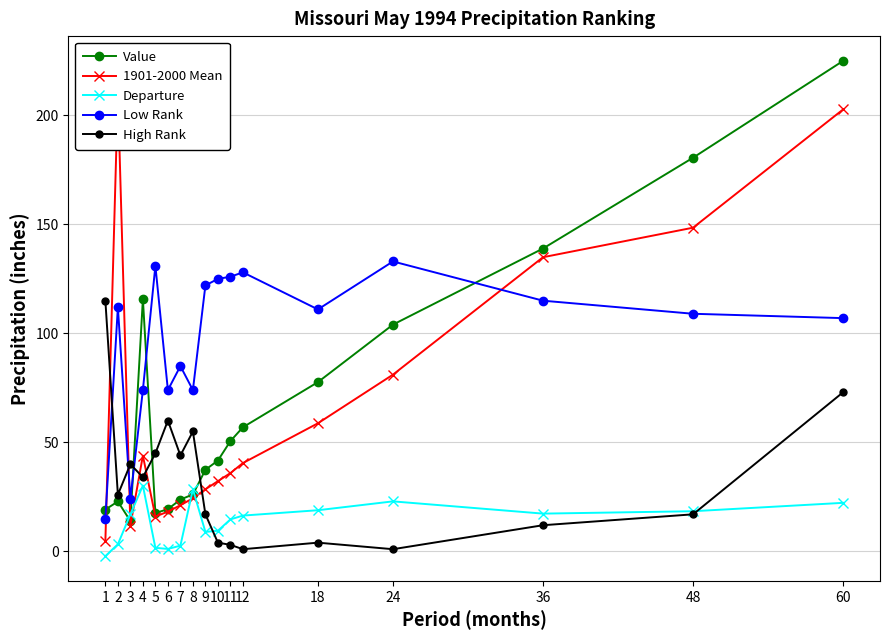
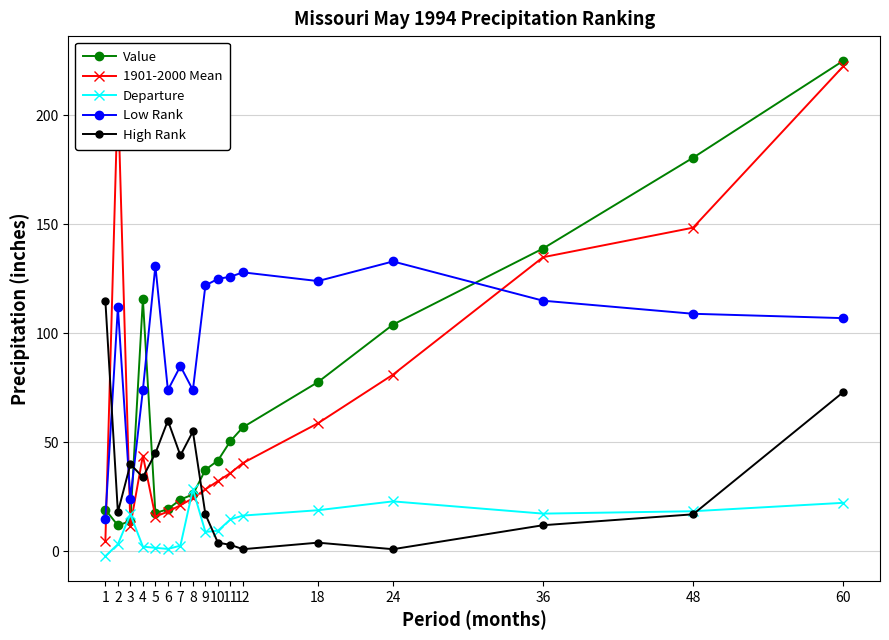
  {
    "Value": {
      "1": 19,
-     "2": 23,
+     "2": 12,
      "3": 14,
      "4": 116,
      "5": 18,
      "7": 24,
      "8": 26,
      "9": 37,
      "18": 78,
      "24": 104,
      "36": 139,
      "48": 181,
      "60": 225
    },
    "1901-2000 Mean": {
      "1": 5,
      "3": 12,
      "4": 44,
      "5": 16,
      "7": 21,
      "8": 24,
      "9": 28,
      "18": 59,
      "24": 81,
      "36": 135,
      "48": 148,
-     "60": 203
+     "60": 222
    },
    "Departure": {
      "1": -2,
      "2": 3,
      "3": 17,
-     "4": 30,
+     "4": 2,
      "5": 2,
      "6": 1,
      "7": 3,
      "8": 28,
      "9": 9,
      "18": 19,
      "24": 23,
      "36": 17,
      "48": 18,
      "60": 22
    },
    "Low Rank": {
      "1": 15,
      "2": 112,
      "3": 24,
      "4": 74,
      "5": 131,
      "6": 74,
      "7": 85,
      "8": 74,
      "9": 122,
-     "18": 111,
+     "18": 124,
      "24": 133,
      "36": 115,
      "48": 109,
      "60": 107
    },
    "High Rank": {
      "1": 115,
-     "2": 26,
+     "2": 18,
      "3": 40,
      "4": 34,
      "5": 45,
      "6": 60,
      "7": 44,
      "8": 55,
      "9": 17,
      "18": 4,
      "24": 1,
      "36": 12,
      "48": 17,
      "60": 73
    }
  }
